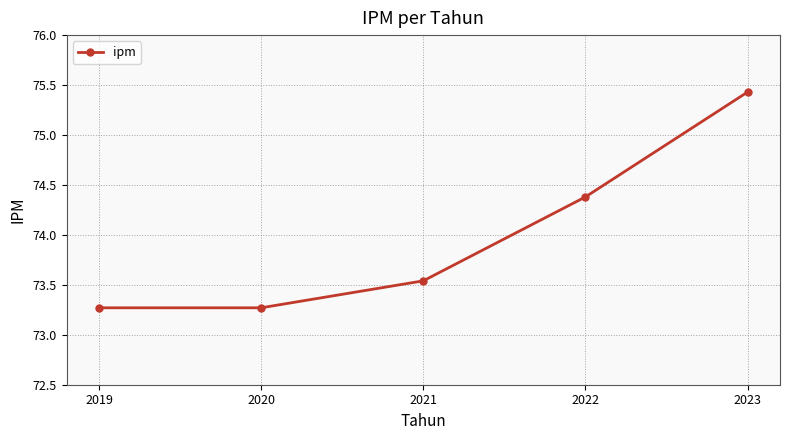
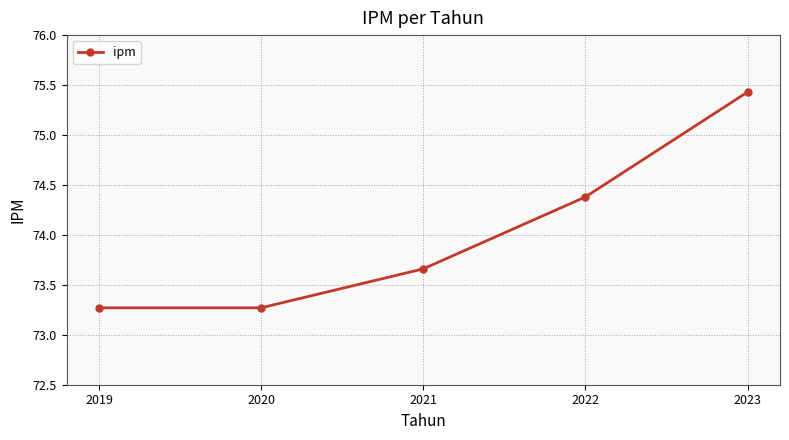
  {
    "2019": 73.3,
    "2020": 73.3,
-   "2021": 73.5,
+   "2021": 73.7,
    "2022": 74.4,
    "2023": 75.4
  }
